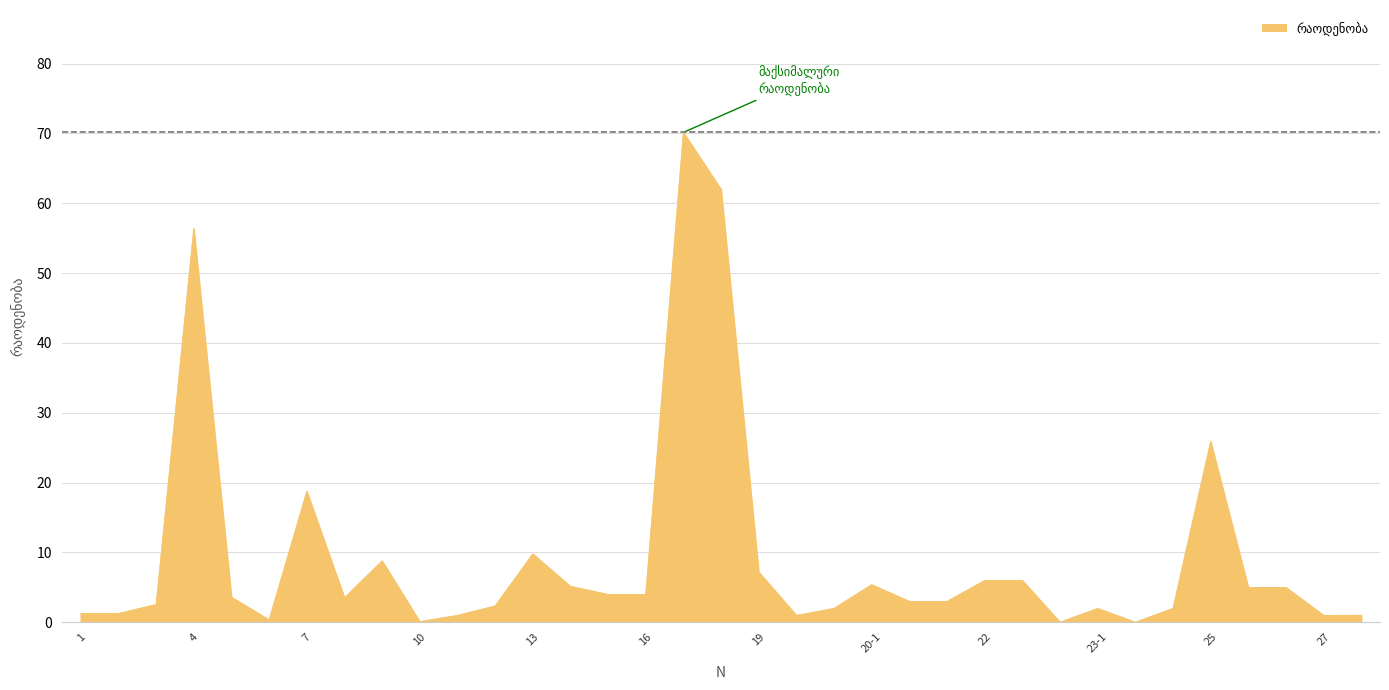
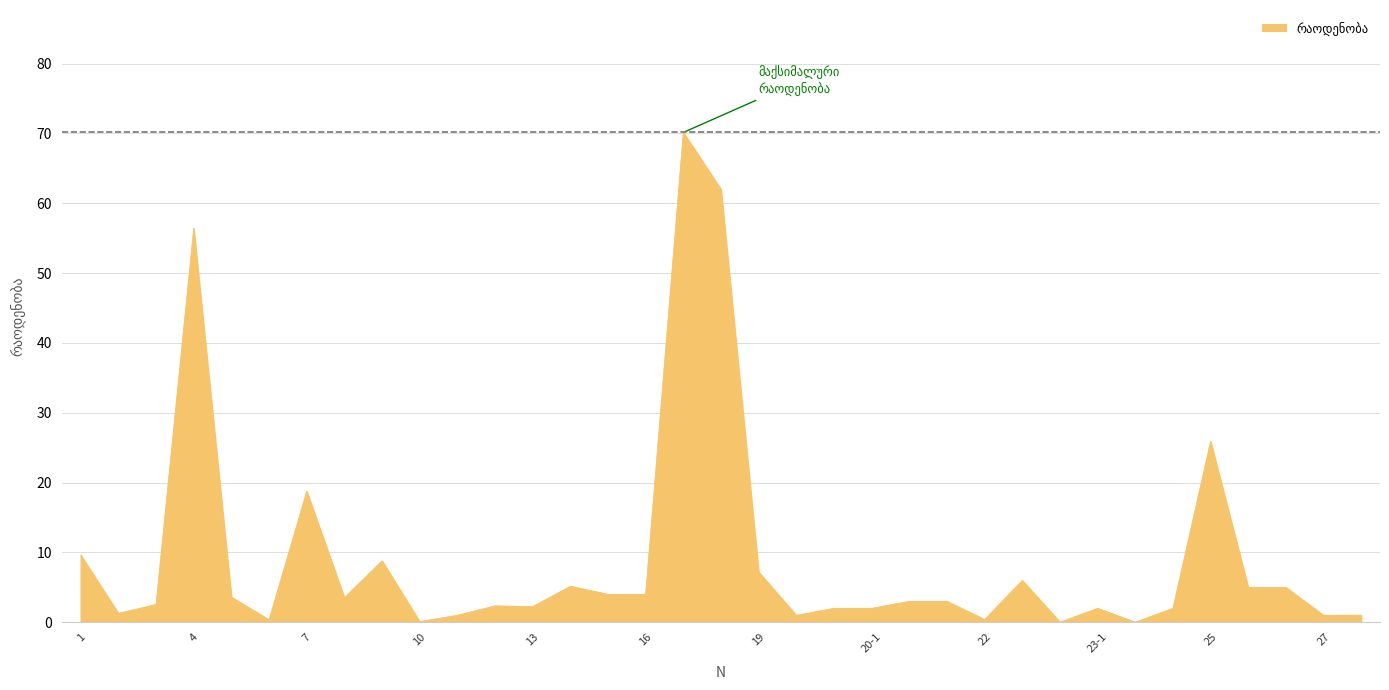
  {
-   "1": 1,
+   "1": 10,
    "4": 56,
    "7": 19,
    "10": 0,
-   "13": 10,
+   "13": 2,
    "16": 4,
    "19": 7,
-   "20-1": 5,
-   "22": 6,
+   "20-1": 2,
+   "22": 0,
    "23-1": 2,
    "25": 26,
    "27": 1
  }
